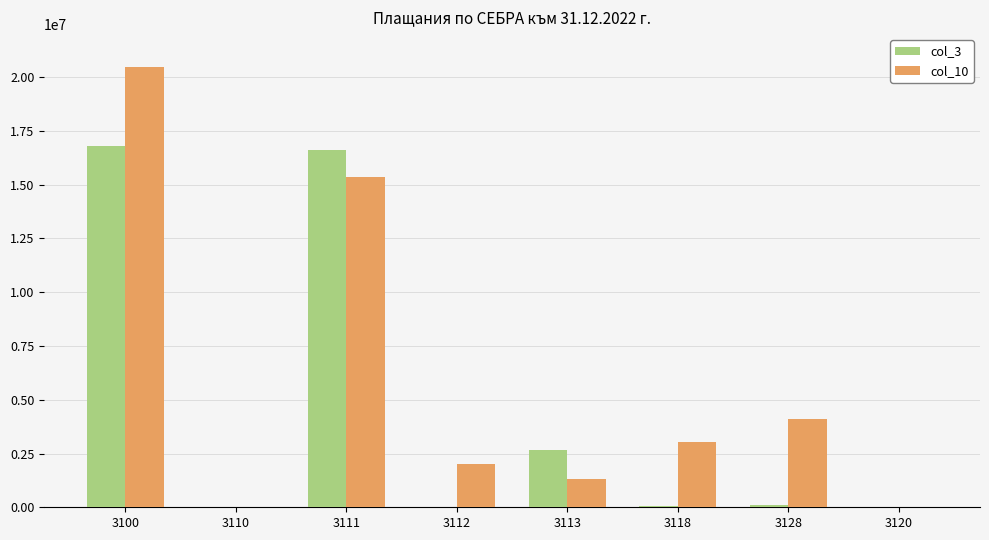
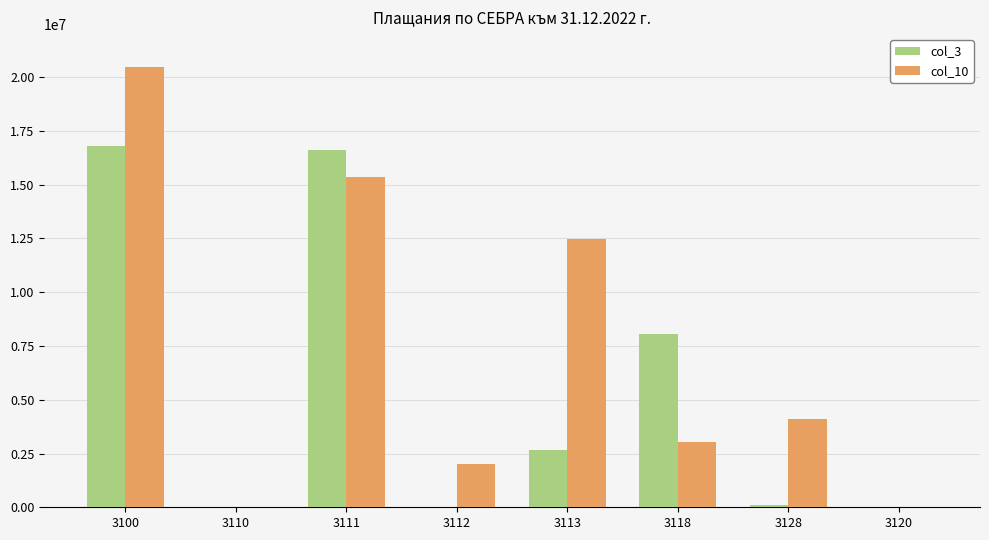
  {
    "col_3": {
      "3100": 16800000,
      "3110": 0,
      "3111": 16600000,
      "3112": 0,
      "3113": 2700000,
-     "3118": 100000,
+     "3118": 8100000,
      "3120": 0
    },
    "col_10": {
      "3100": 20500000,
      "3110": 0,
      "3111": 15400000,
      "3112": 2000000,
-     "3113": 1300000,
+     "3113": 12500000,
      "3118": 3000000,
      "3128": 4100000
    }
  }
